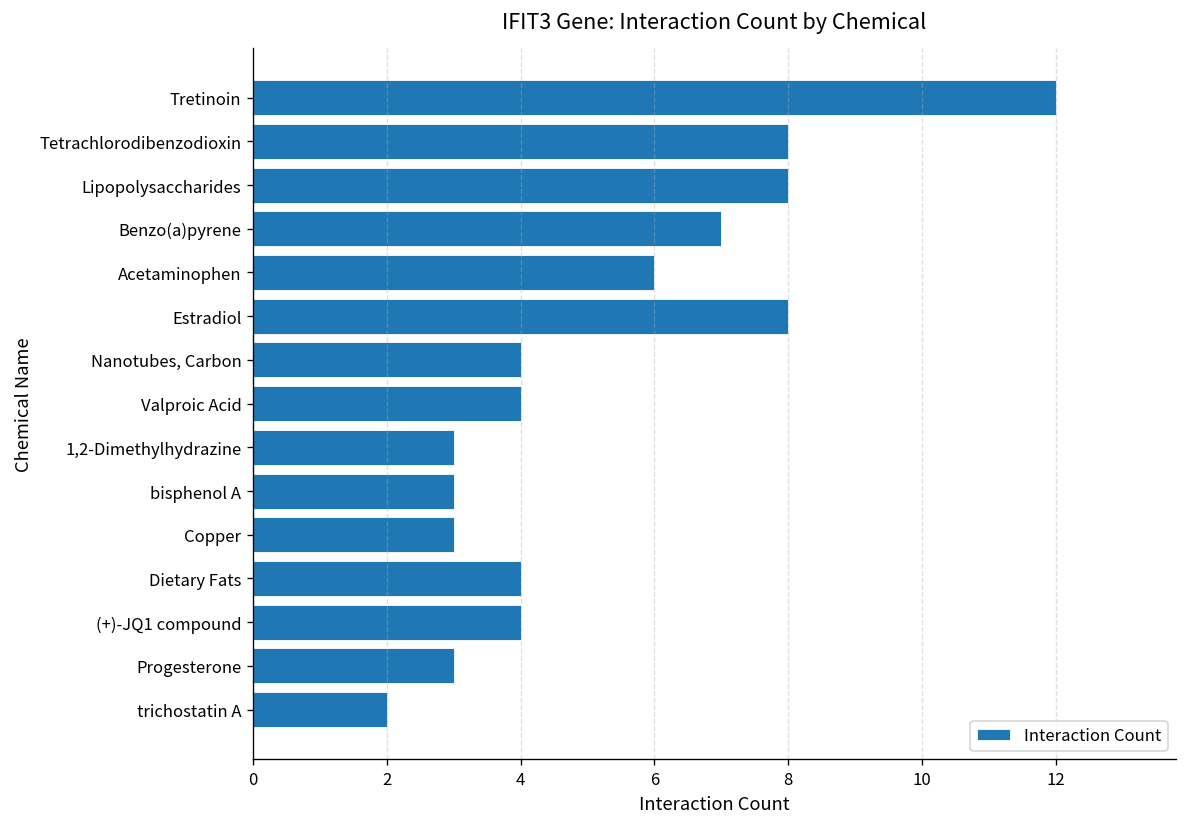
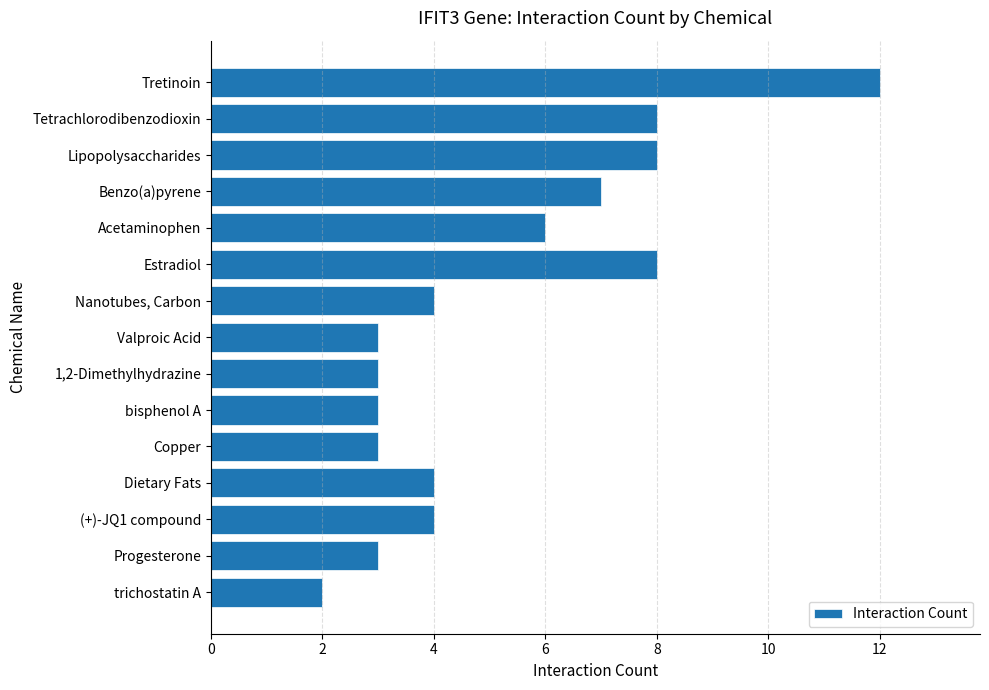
  {
    "Tretinoin": 12,
    "Tetrachlorodibenzodioxin": 8,
    "Lipopolysaccharides": 8,
    "Benzo(a)pyrene": 7,
    "Acetaminophen": 6,
    "Estradiol": 8,
    "Nanotubes, Carbon": 4,
-   "Valproic Acid": 4,
+   "Valproic Acid": 3,
    "1,2-Dimethylhydrazine": 3,
    "bisphenol A": 3,
    "Copper": 3,
    "Dietary Fats": 4,
    "(+)-JQ1 compound": 4,
    "Progesterone": 3,
    "trichostatin A": 2
  }
